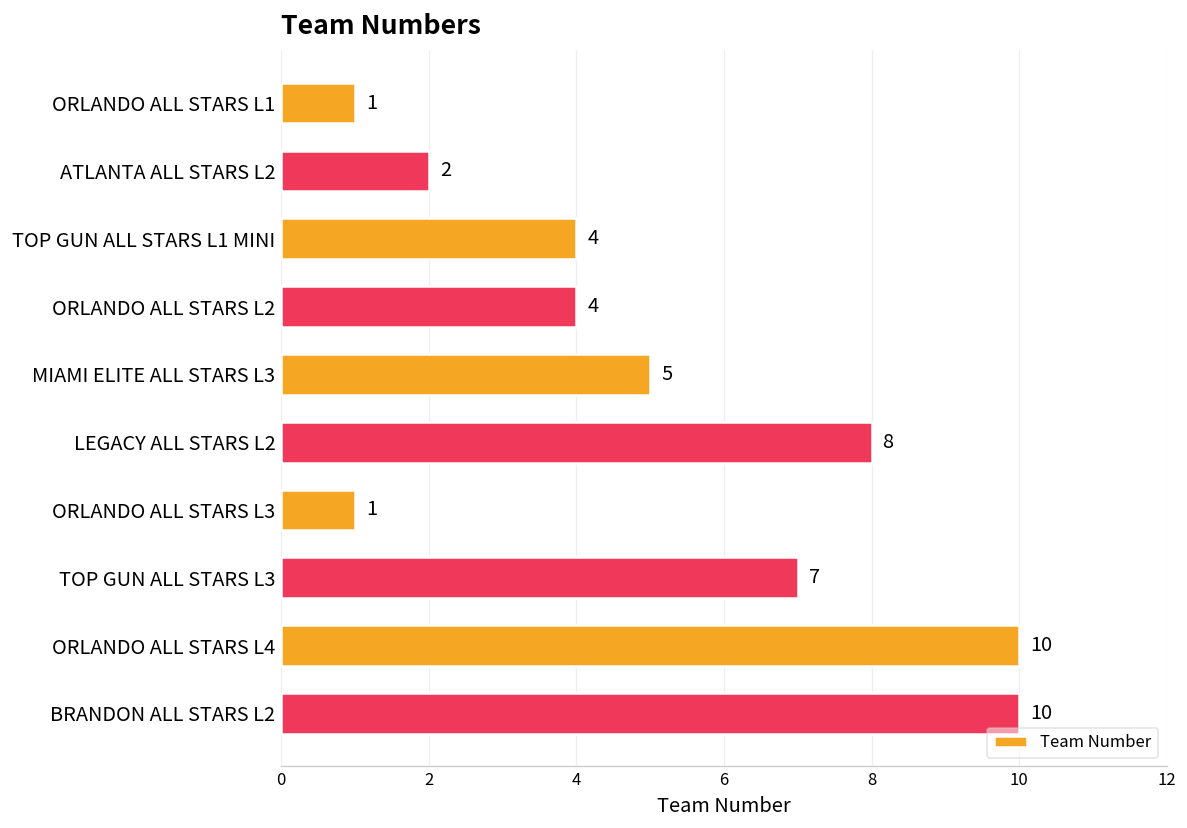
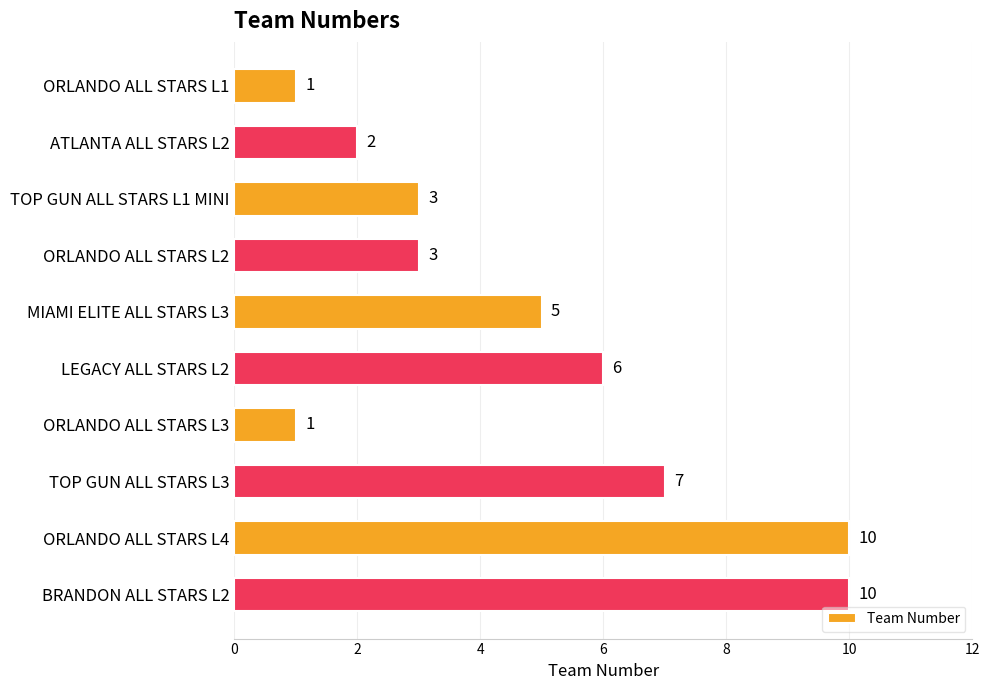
  {
    "ORLANDO ALL STARS L1": 1,
    "ATLANTA ALL STARS L2": 2,
-   "TOP GUN ALL STARS L1 MINI": 4,
-   "ORLANDO ALL STARS L2": 4,
+   "TOP GUN ALL STARS L1 MINI": 3,
+   "ORLANDO ALL STARS L2": 3,
    "MIAMI ELITE ALL STARS L3": 5,
-   "LEGACY ALL STARS L2": 8,
+   "LEGACY ALL STARS L2": 6,
    "ORLANDO ALL STARS L3": 1,
    "TOP GUN ALL STARS L3": 7,
    "ORLANDO ALL STARS L4": 10,
    "BRANDON ALL STARS L2": 10
  }
